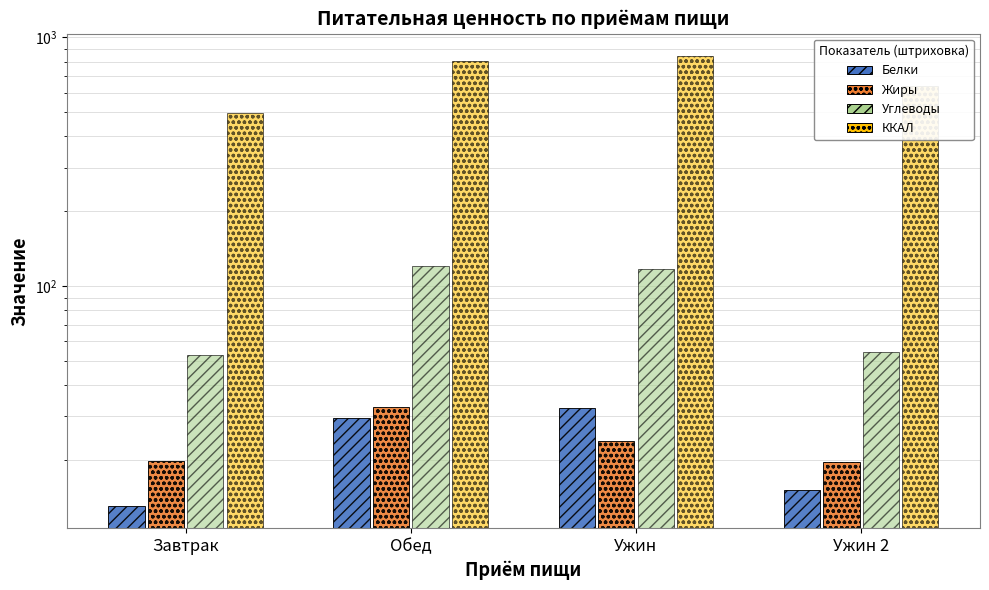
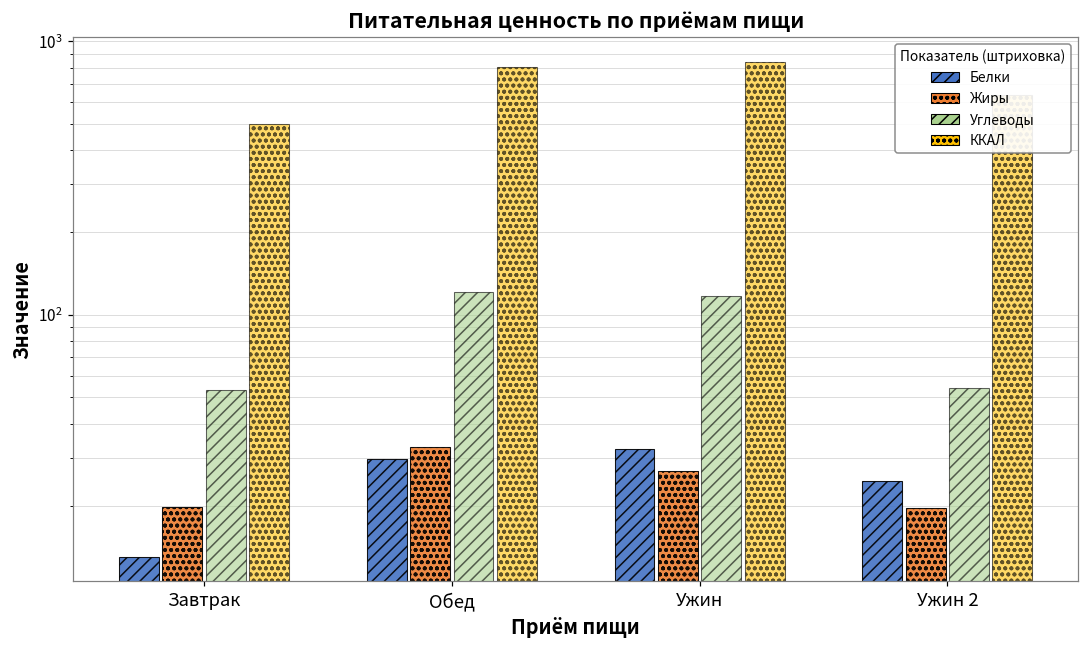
  {
    "Белки": {
      "Завтрак": 13,
      "Обед": 30,
      "Ужин": 32,
-     "Ужин 2": 15
+     "Ужин 2": 25
    },
    "Жиры": {
      "Завтрак": 20,
      "Обед": 33,
-     "Ужин": 24,
+     "Ужин": 27,
      "Ужин 2": 20
    },
    "Углеводы": {
      "Завтрак": 53,
      "Обед": 120,
      "Ужин": 120,
      "Ужин 2": 54
    },
    "ККАЛ": {
      "Завтрак": 500,
      "Обед": 800,
      "Ужин": 840
    }
  }
